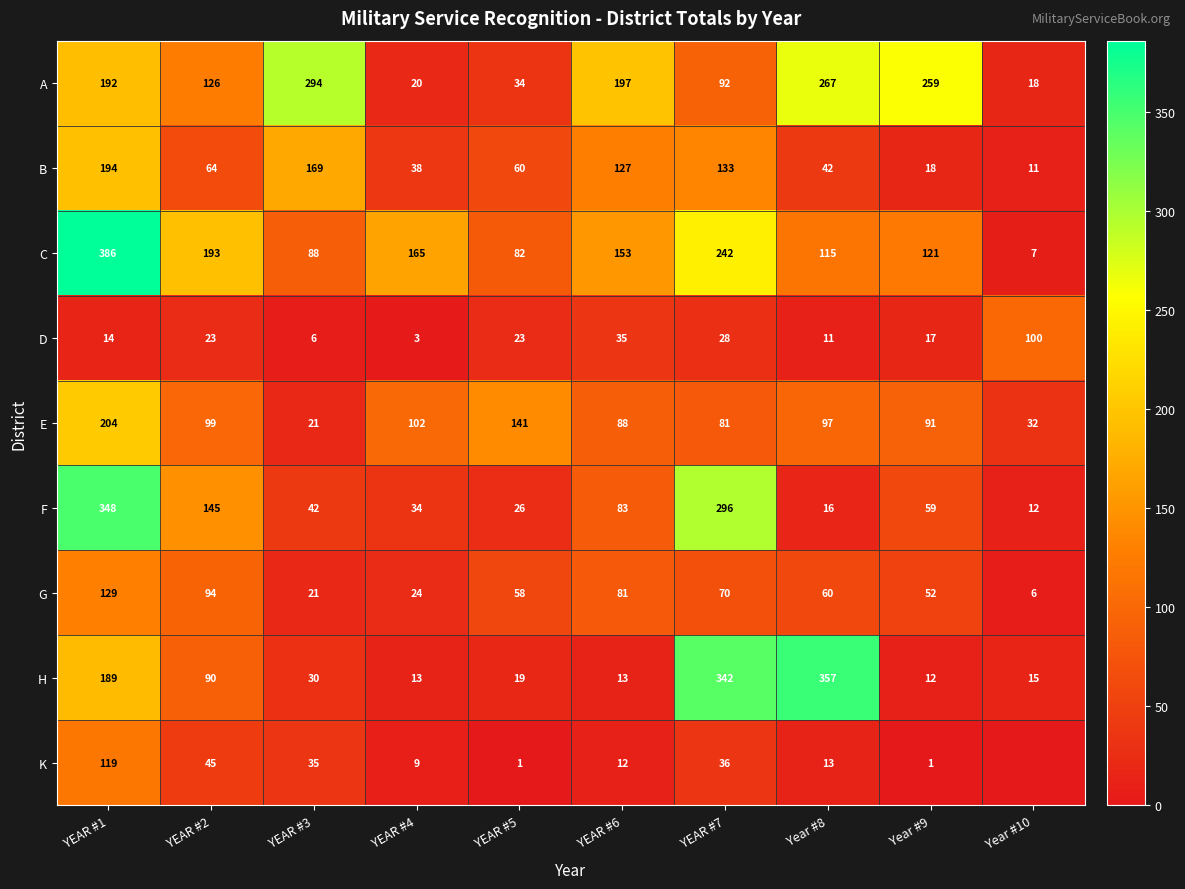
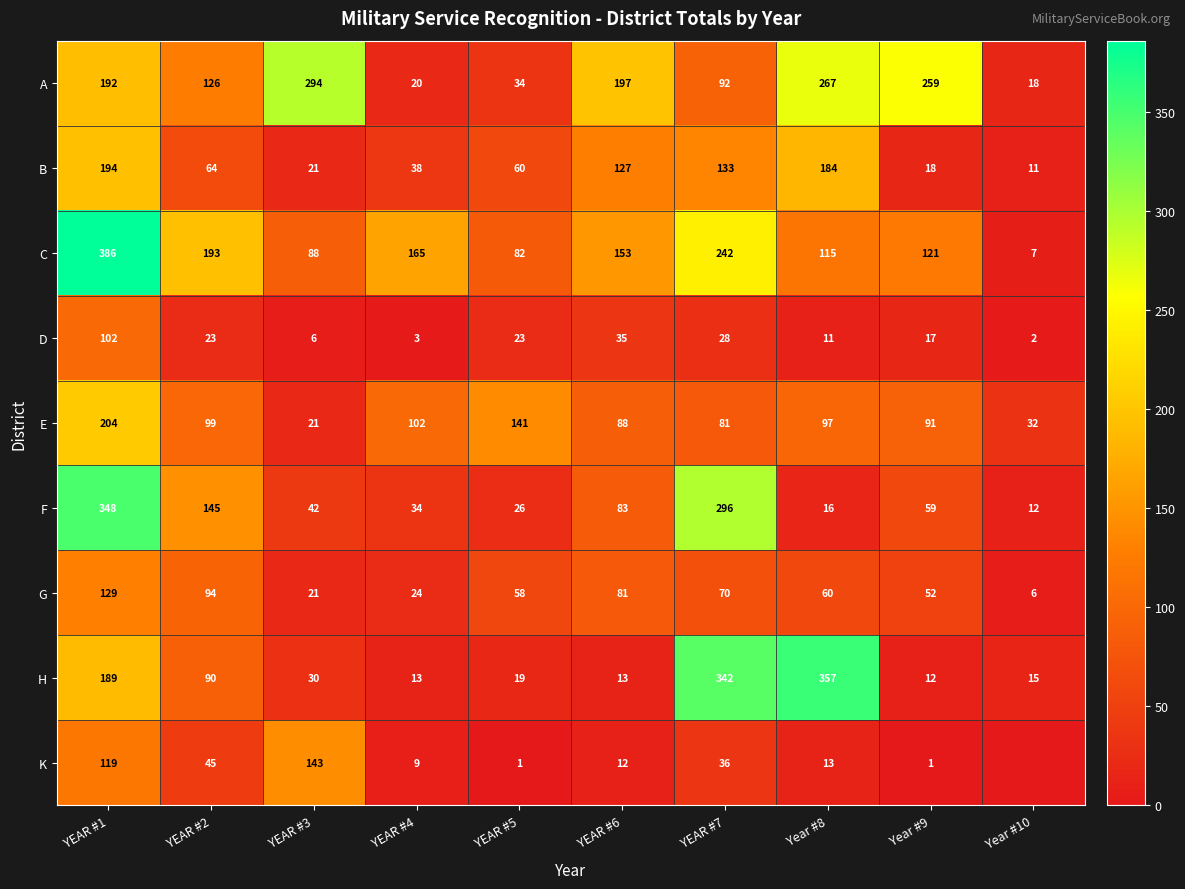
  {
    "A": {
      "YEAR #1": 192,
      "YEAR #2": 126,
      "YEAR #3": 294,
      "YEAR #4": 20,
      "YEAR #5": 34,
      "YEAR #6": 197,
      "YEAR #7": 92,
      "Year #8": 267,
      "Year #9": 259,
      "Year #10": 18
    },
    "B": {
      "YEAR #1": 194,
      "YEAR #2": 64,
-     "YEAR #3": 169,
+     "YEAR #3": 21,
      "YEAR #4": 38,
      "YEAR #5": 60,
      "YEAR #6": 127,
      "YEAR #7": 133,
-     "Year #8": 42,
+     "Year #8": 184,
      "Year #9": 18,
      "Year #10": 11
    },
    "C": {
      "YEAR #1": 386,
      "YEAR #2": 193,
      "YEAR #3": 88,
      "YEAR #4": 165,
      "YEAR #5": 82,
      "YEAR #6": 153,
      "YEAR #7": 242,
      "Year #8": 115,
      "Year #9": 121,
      "Year #10": 7
    },
    "D": {
-     "YEAR #1": 14,
+     "YEAR #1": 102,
      "YEAR #2": 23,
      "YEAR #3": 6,
      "YEAR #4": 3,
      "YEAR #5": 23,
      "YEAR #6": 35,
      "YEAR #7": 28,
      "Year #8": 11,
      "Year #9": 17,
-     "Year #10": 100
+     "Year #10": 2
    },
    "E": {
      "YEAR #1": 204,
      "YEAR #2": 99,
      "YEAR #3": 21,
      "YEAR #4": 102,
      "YEAR #5": 141,
      "YEAR #6": 88,
      "YEAR #7": 81,
      "Year #8": 97,
      "Year #9": 91,
      "Year #10": 32
    },
    "F": {
      "YEAR #1": 348,
      "YEAR #2": 145,
      "YEAR #3": 42,
      "YEAR #4": 34,
      "YEAR #5": 26,
      "YEAR #6": 83,
      "YEAR #7": 296,
      "Year #8": 16,
      "Year #9": 59,
      "Year #10": 12
    },
    "G": {
      "YEAR #1": 129,
      "YEAR #2": 94,
      "YEAR #3": 21,
      "YEAR #4": 24,
      "YEAR #5": 58,
      "YEAR #6": 81,
      "YEAR #7": 70,
      "Year #8": 60,
      "Year #9": 52,
      "Year #10": 6
    },
    "H": {
      "YEAR #1": 189,
      "YEAR #2": 90,
      "YEAR #3": 30,
      "YEAR #4": 13,
      "YEAR #5": 19,
      "YEAR #6": 13,
      "YEAR #7": 342,
      "Year #8": 357,
      "Year #9": 12,
      "Year #10": 15
    },
    "K": {
      "YEAR #1": 119,
      "YEAR #2": 45,
-     "YEAR #3": 35,
+     "YEAR #3": 143,
      "YEAR #4": 9,
      "YEAR #5": 1,
      "YEAR #6": 12,
      "YEAR #7": 36,
      "Year #8": 13,
      "Year #9": 1
    }
  }
